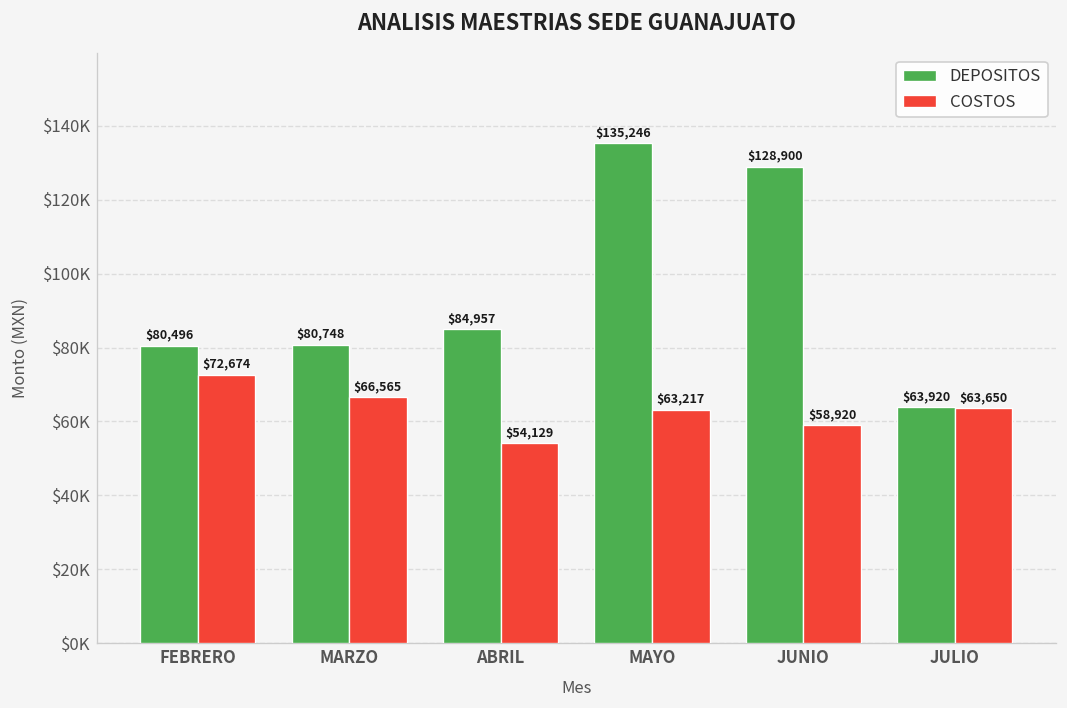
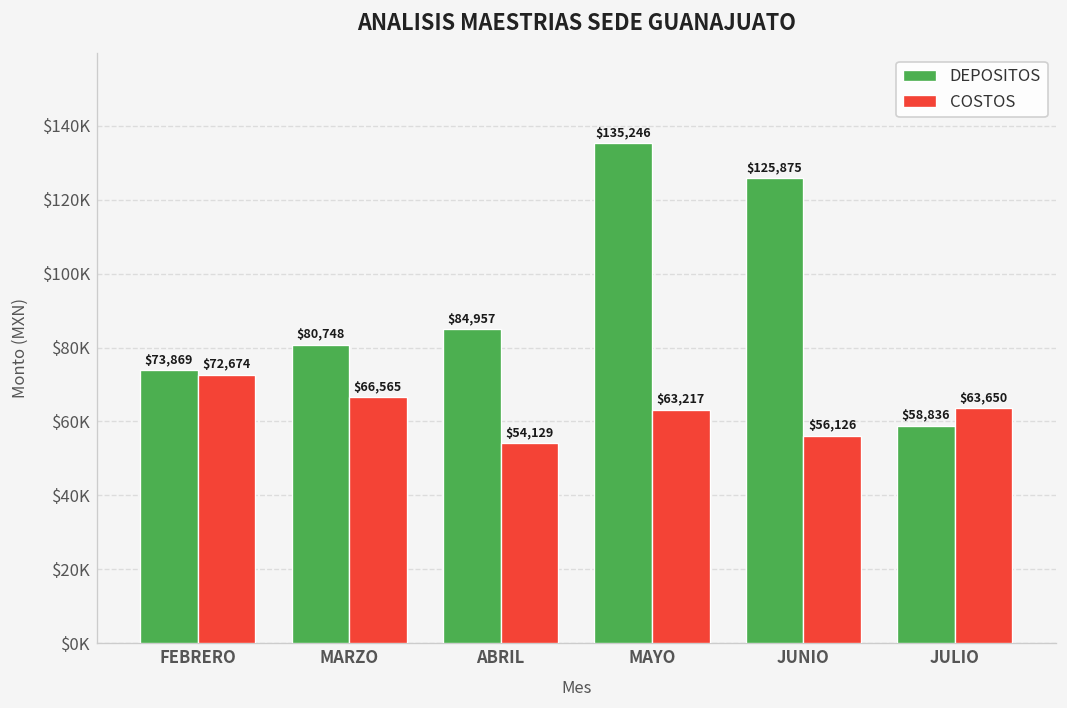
  {
    "DEPOSITOS": {
-     "FEBRERO": "$80,496",
+     "FEBRERO": "$73,869",
      "MARZO": "$80,748",
      "ABRIL": "$84,957",
      "MAYO": "$135,246",
-     "JUNIO": "$128,900",
-     "JULIO": "$63,920"
+     "JUNIO": "$125,875",
+     "JULIO": "$58,836"
    },
    "COSTOS": {
      "FEBRERO": "$72,674",
      "MARZO": "$66,565",
      "ABRIL": "$54,129",
      "MAYO": "$63,217",
-     "JUNIO": "$58,920",
+     "JUNIO": "$56,126",
      "JULIO": "$63,650"
    }
  }
